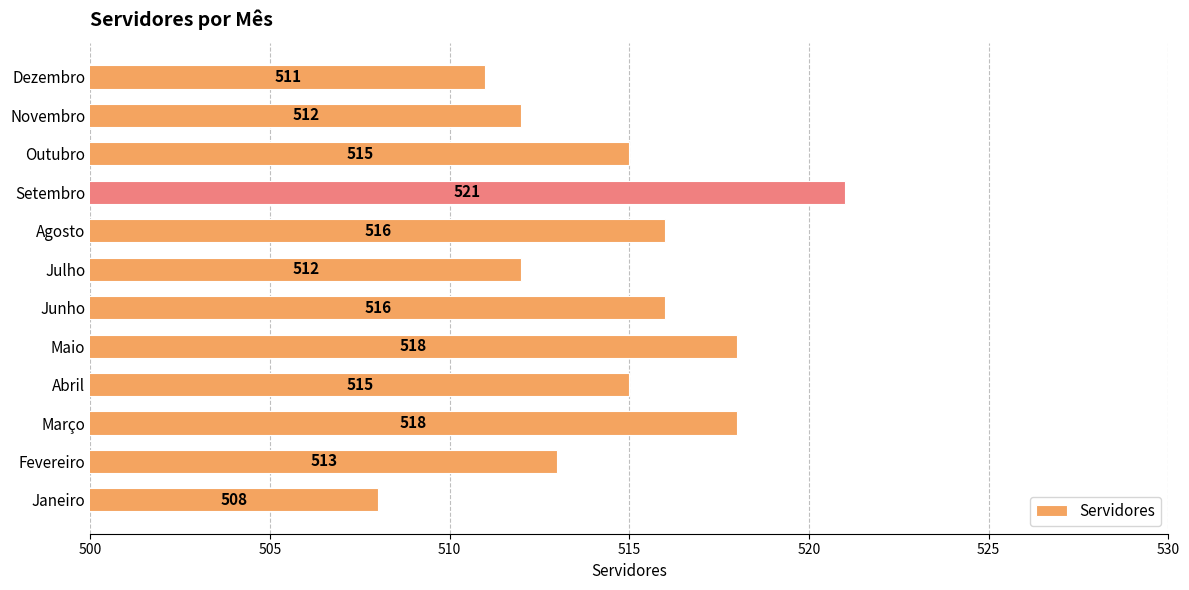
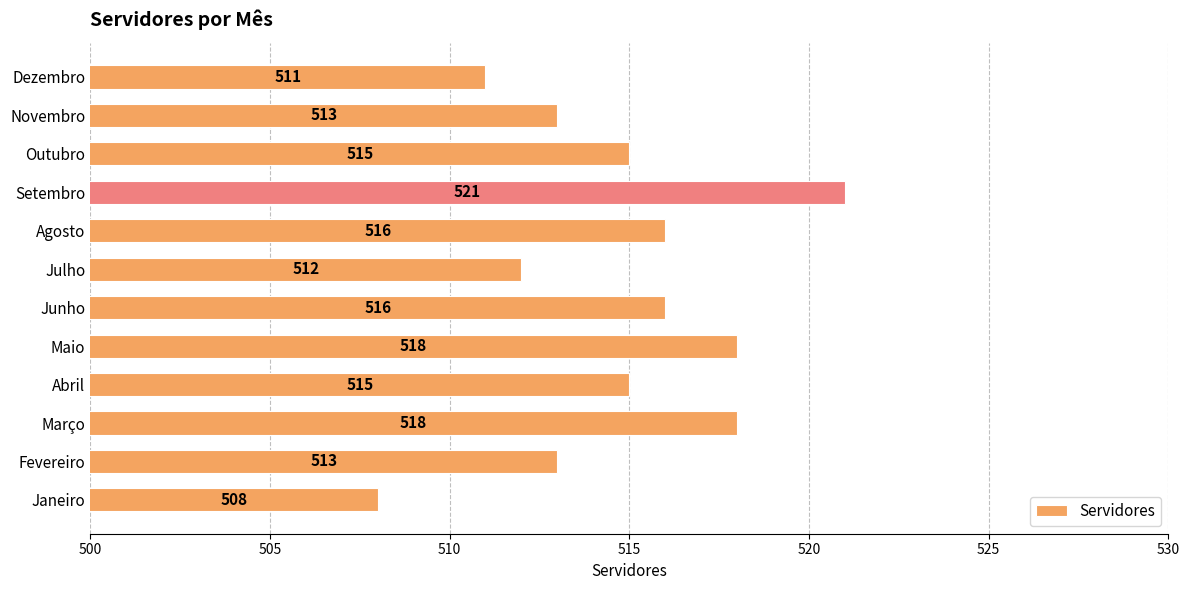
  {
    "Dezembro": 511,
-   "Novembro": 512,
+   "Novembro": 513,
    "Outubro": 515,
    "Setembro": 521,
    "Agosto": 516,
    "Julho": 512,
    "Junho": 516,
    "Maio": 518,
    "Abril": 515,
    "Março": 518,
    "Fevereiro": 513,
    "Janeiro": 508
  }
